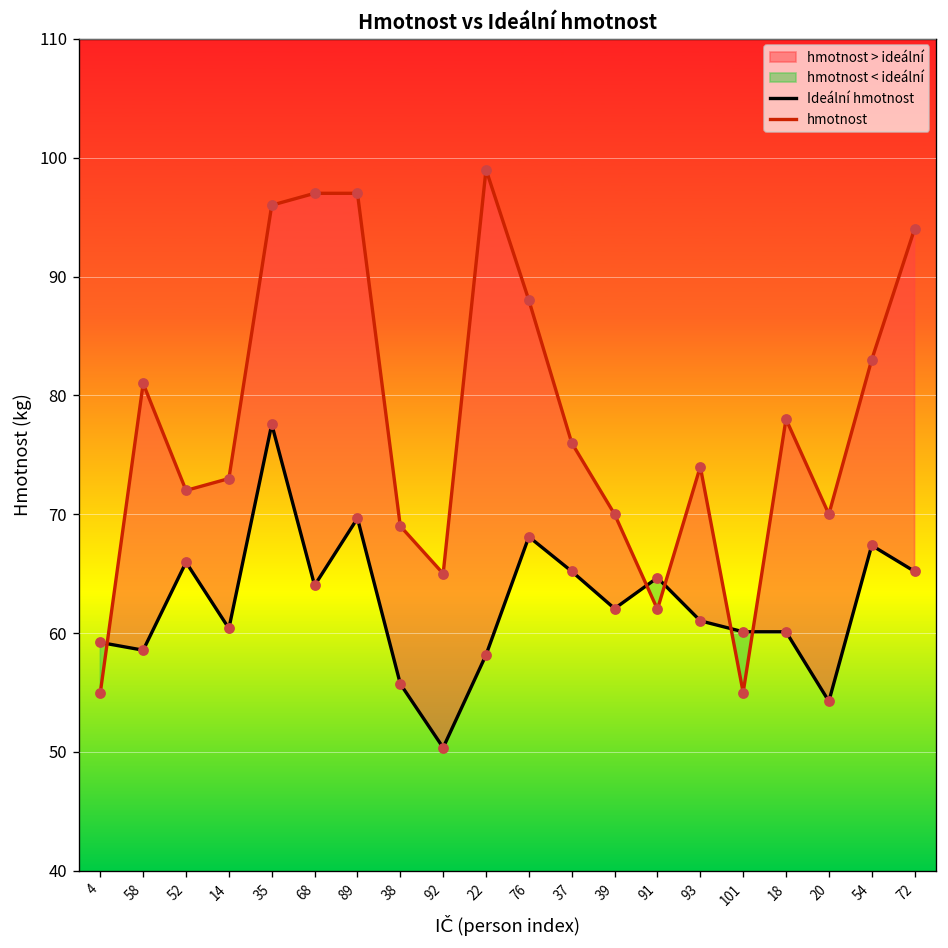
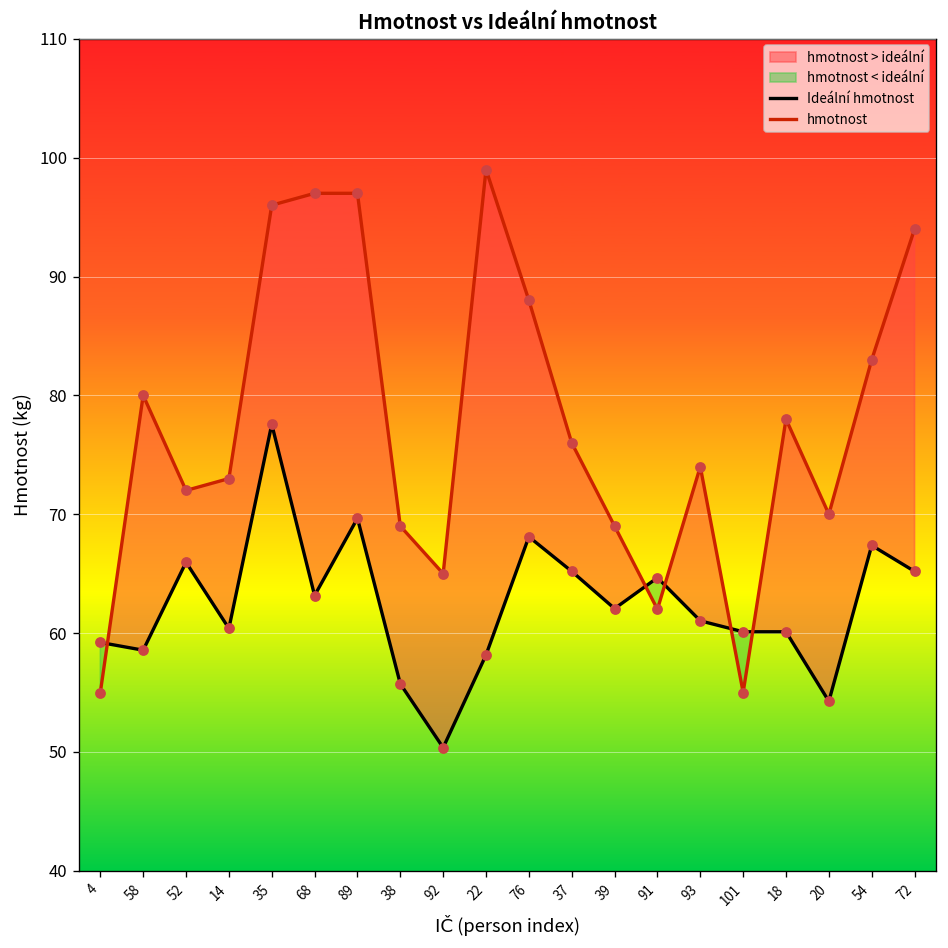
  {
    "Ideální hmotnost": {
      "4": 59,
      "58": 59,
      "52": 66,
      "14": 60,
      "35": 78,
-     "68": 64,
+     "68": 63,
      "89": 70,
      "38": 56,
      "92": 50,
      "22": 58,
      "76": 68,
      "37": 65,
      "39": 62,
      "91": 65,
      "93": 61,
      "101": 60,
      "18": 60,
      "20": 54,
      "54": 67,
      "72": 65
    },
    "hmotnost": {
      "4": 55,
-     "58": 81,
+     "58": 80,
      "52": 72,
      "14": 73,
      "35": 96,
      "68": 97,
      "89": 97,
      "38": 69,
      "92": 65,
      "22": 99,
      "76": 88,
      "37": 76,
-     "39": 70,
+     "39": 69,
      "91": 62,
      "93": 74,
      "101": 55,
      "18": 78,
      "20": 70,
      "54": 83,
      "72": 94
    }
  }
